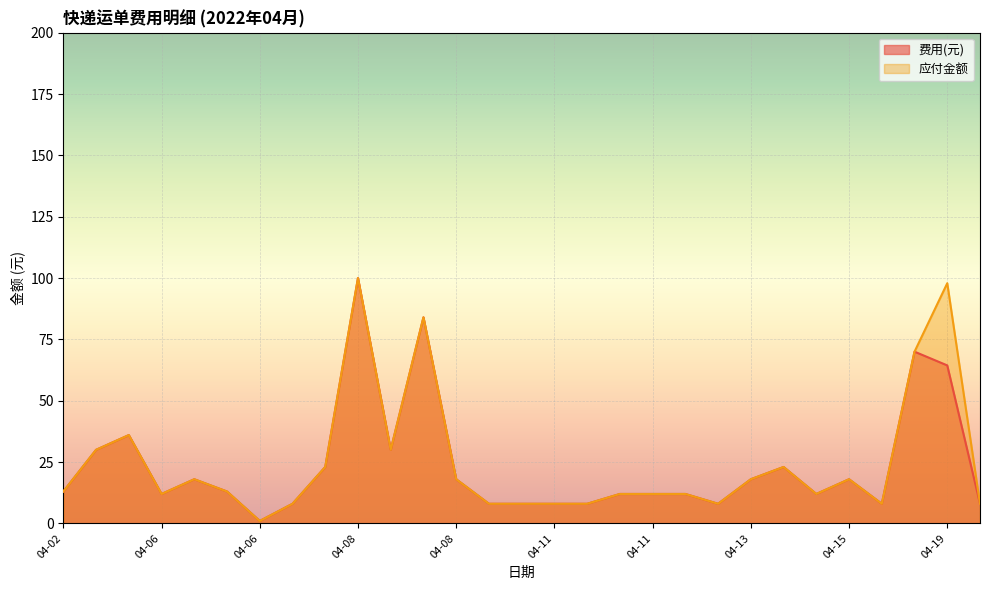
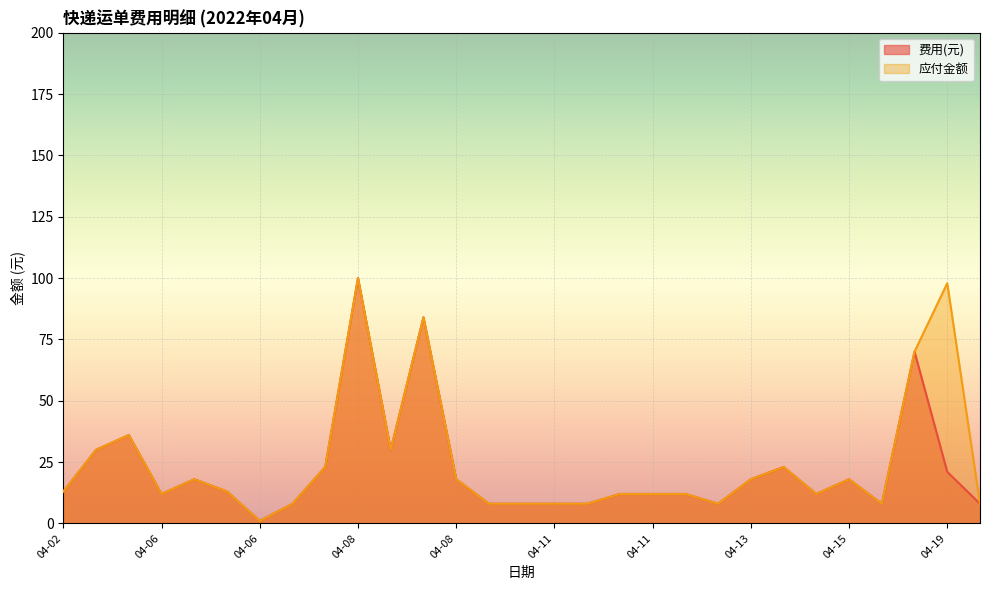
  {
    "费用(元)": {
-     "04-19": 64
+     "04-19": 21
    },
    "应付金额": {
      "04-19": 98
    }
  }
